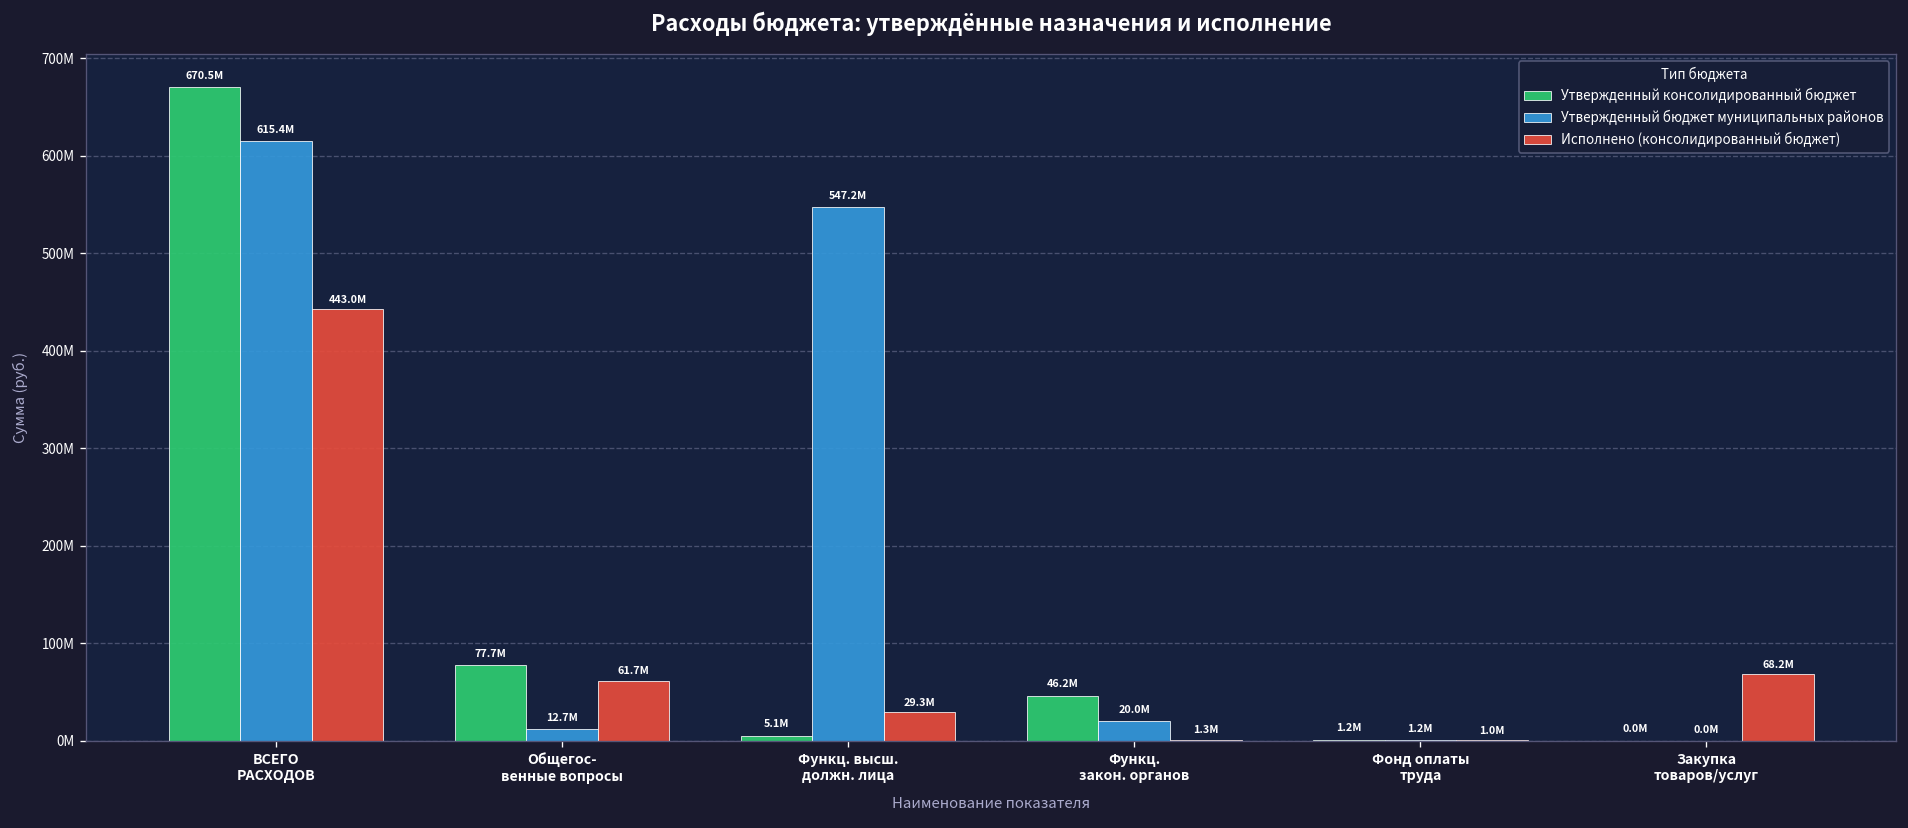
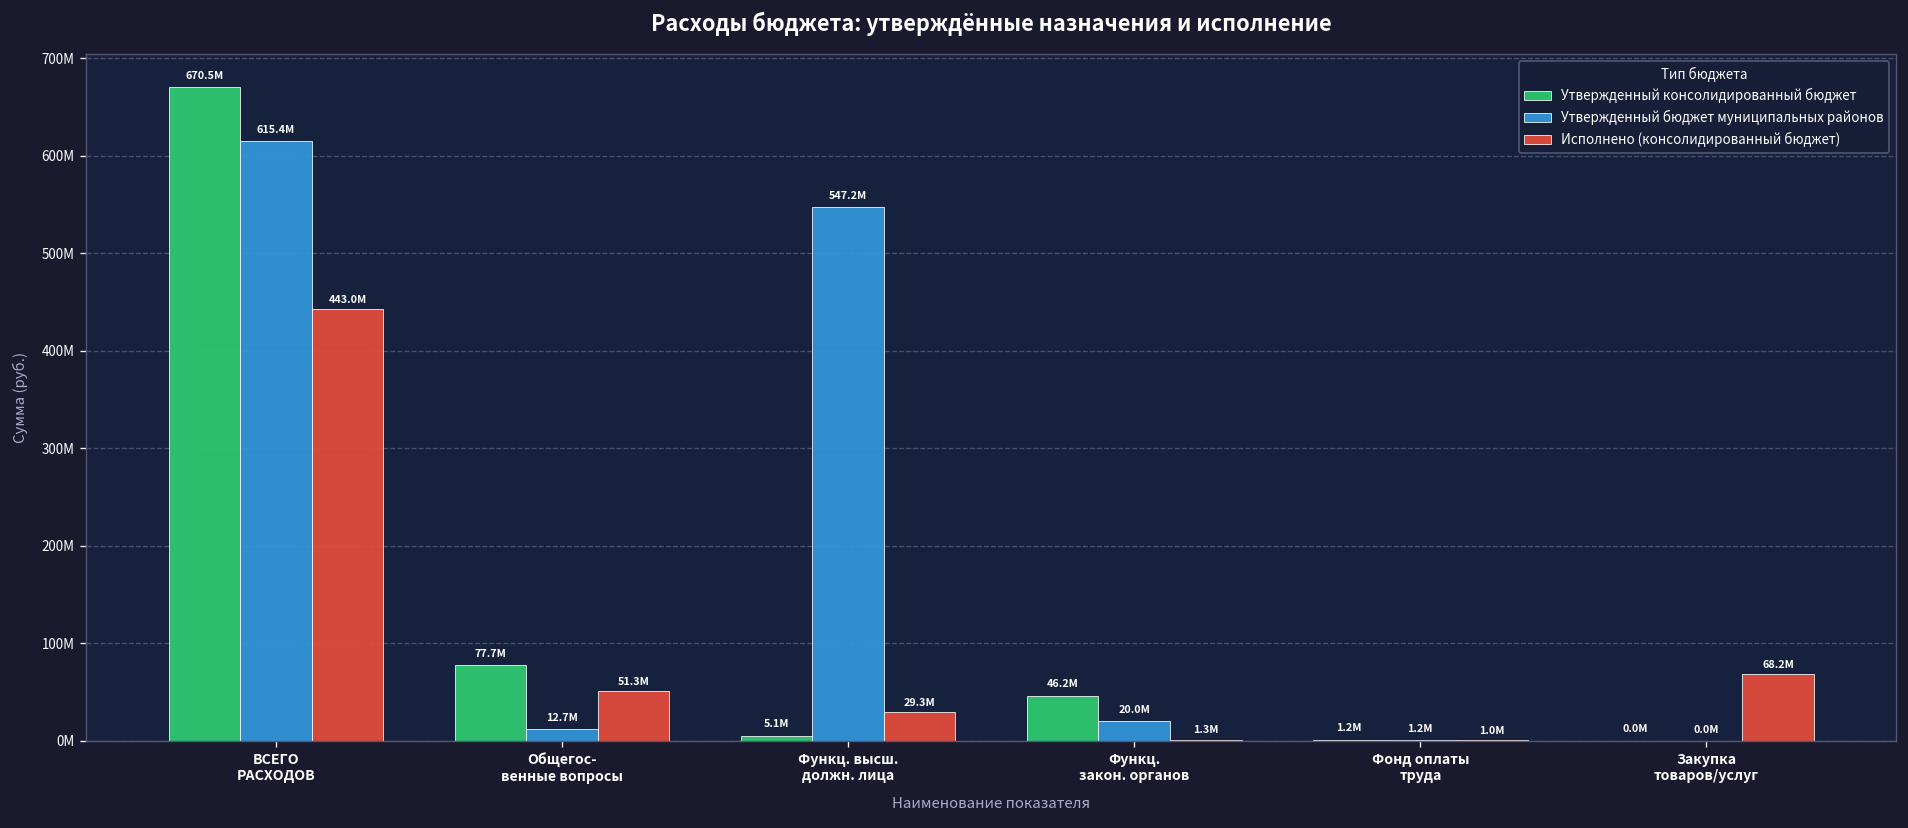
  {
    "Утвержденный консолидированный бюджет": {
      "ВСЕГО РАСХОДОВ": "670.5M",
      "Общегос- венные вопросы": "77.7M",
      "Функц. высш. должн. лица": "5.1M",
      "Функц. закон. органов": "46.2M",
      "Фонд оплаты труда": "1.2M"
    },
    "Утвержденный бюджет муниципальных районов": {
      "ВСЕГО РАСХОДОВ": "615.4M",
      "Общегос- венные вопросы": "12.7M",
      "Функц. высш. должн. лица": "547.2M",
      "Функц. закон. органов": "20.0M",
      "Фонд оплаты труда": "1.2M"
    },
    "Исполнено (консолидированный бюджет)": {
      "ВСЕГО РАСХОДОВ": "443.0M",
-     "Общегос- венные вопросы": "61.7M",
+     "Общегос- венные вопросы": "51.3M",
      "Функц. высш. должн. лица": "29.3M",
      "Функц. закон. органов": "1.3M",
      "Фонд оплаты труда": "1.0M",
      "Закупка товаров/услуг": "68.2M"
    }
  }
